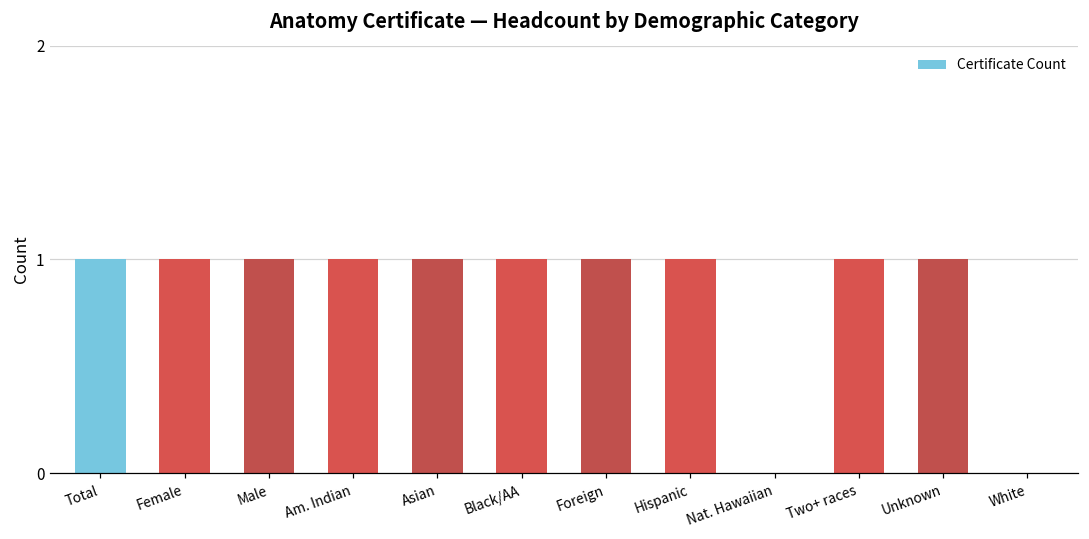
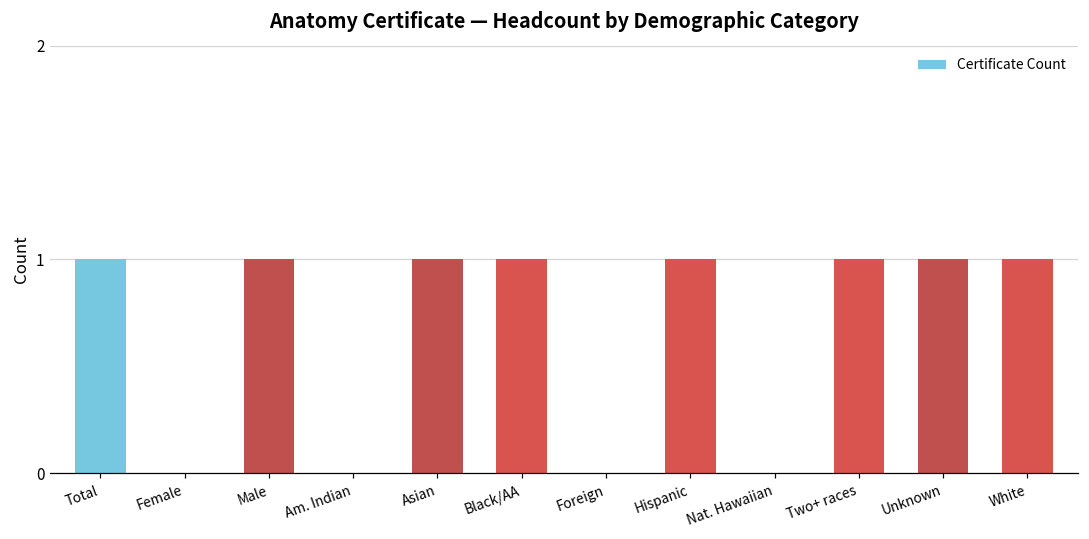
  {
    "Total": 1,
-   "Female": 1,
+   "Female": 0,
    "Male": 1,
-   "Am. Indian": 1,
+   "Am. Indian": 0,
    "Asian": 1,
    "Black/AA": 1,
-   "Foreign": 1,
+   "Foreign": 0,
    "Hispanic": 1,
    "Nat. Hawaiian": 0,
    "Two+ races": 1,
    "Unknown": 1,
-   "White": 0
+   "White": 1
  }
